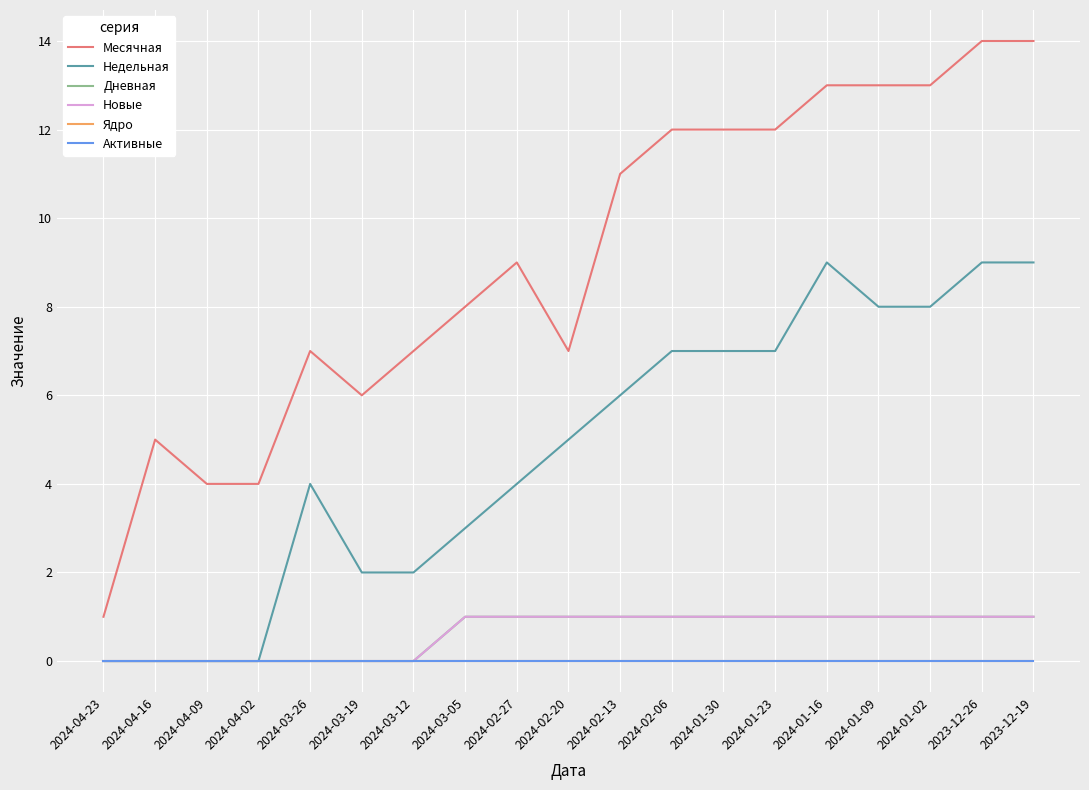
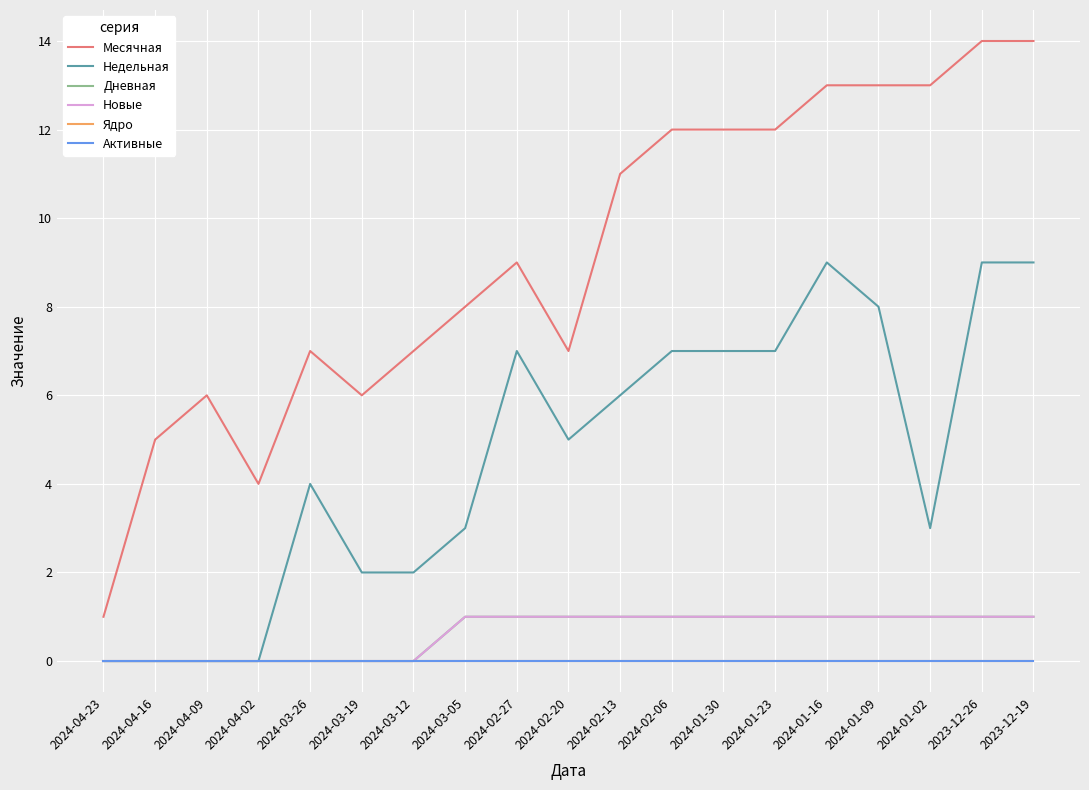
  {
    "Месячная": {
      "2024-04-23": 1,
      "2024-04-16": 5,
-     "2024-04-09": 4,
+     "2024-04-09": 6,
      "2024-04-02": 4,
      "2024-03-26": 7,
      "2024-03-19": 6,
      "2024-03-12": 7,
      "2024-03-05": 8,
      "2024-02-27": 9,
      "2024-02-20": 7,
      "2024-02-13": 11,
      "2024-02-06": 12,
      "2024-01-30": 12,
      "2024-01-23": 12,
      "2024-01-16": 13,
      "2024-01-09": 13,
      "2024-01-02": 13,
      "2023-12-26": 14,
      "2023-12-19": 14
    },
    "Недельная": {
      "2024-03-26": 4,
      "2024-03-19": 2,
      "2024-03-12": 2,
      "2024-03-05": 3,
-     "2024-02-27": 4,
+     "2024-02-27": 7,
      "2024-02-20": 5,
      "2024-02-13": 6,
      "2024-02-06": 7,
      "2024-01-30": 7,
      "2024-01-23": 7,
      "2024-01-16": 9,
      "2024-01-09": 8,
-     "2024-01-02": 8,
+     "2024-01-02": 3,
      "2023-12-26": 9,
      "2023-12-19": 9
    },
    "Новые": {
      "2024-03-05": 1,
      "2024-02-27": 1,
      "2024-02-20": 1,
      "2024-02-13": 1,
      "2024-02-06": 1,
      "2024-01-30": 1,
      "2024-01-23": 1,
      "2024-01-16": 1,
      "2024-01-09": 1,
      "2024-01-02": 1,
      "2023-12-26": 1,
      "2023-12-19": 1
    },
    "Активные": {
      "2024-03-05": 0,
      "2024-02-27": 0,
      "2024-02-20": 0,
      "2024-02-13": 0,
      "2024-02-06": 0,
      "2024-01-30": 0,
      "2024-01-23": 0,
      "2024-01-16": 0,
      "2024-01-09": 0,
      "2024-01-02": 0,
      "2023-12-26": 0,
      "2023-12-19": 0
    }
  }
